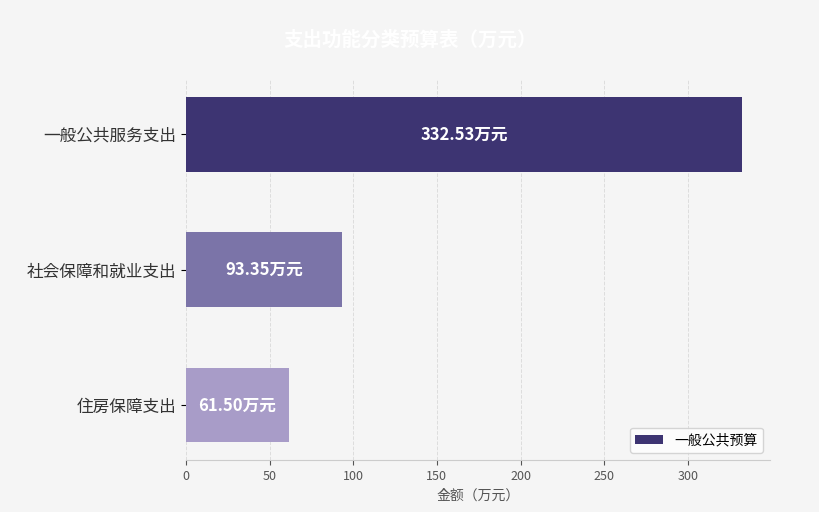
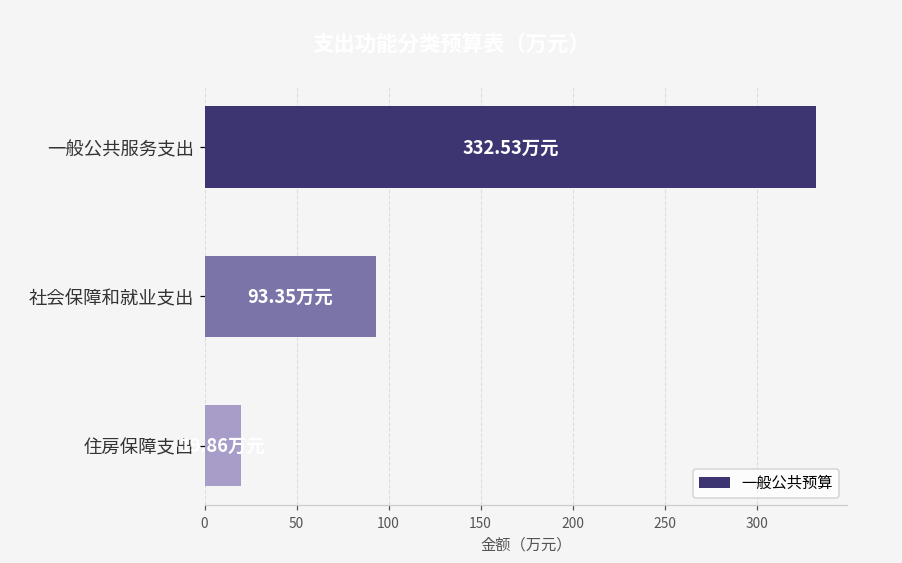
  {
-   "住房保障支出": 62
+   "住房保障支出": 20
  }
